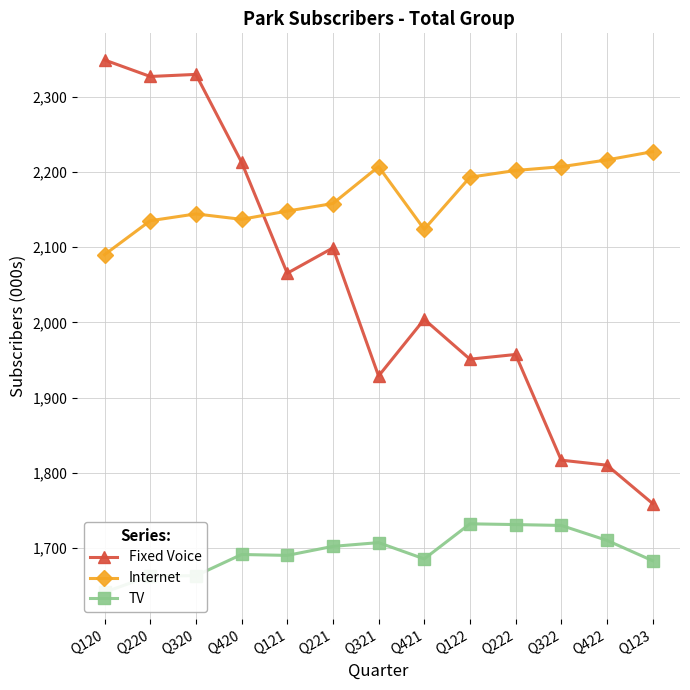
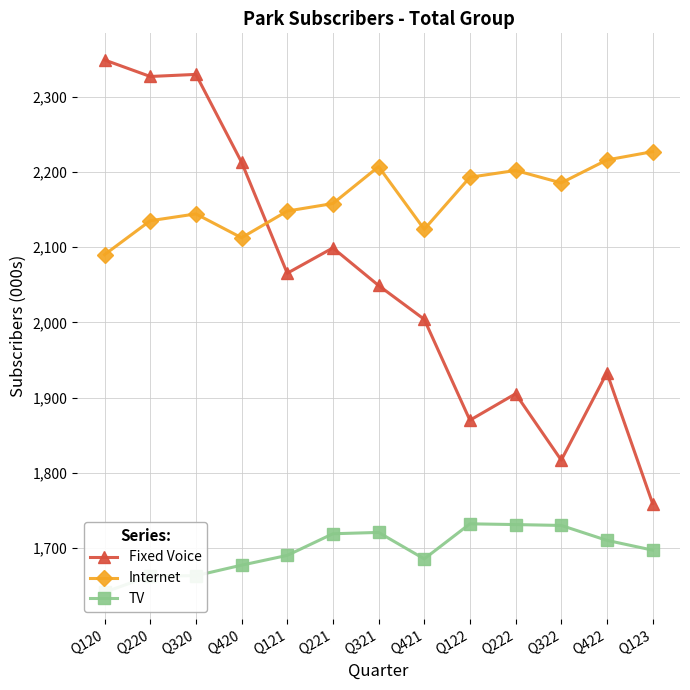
  {
    "Fixed Voice": {
      "Q120": "2,350",
      "Q220": "2,330",
      "Q320": "2,330",
      "Q420": "2,210",
      "Q121": "2,070",
      "Q221": "2,100",
-     "Q321": "1,930",
+     "Q321": "2,050",
      "Q421": "2,000",
-     "Q122": "1,950",
-     "Q222": "1,960",
+     "Q122": "1,870",
+     "Q222": "1,910",
      "Q322": "1,820",
-     "Q422": "1,810",
+     "Q422": "1,930",
      "Q123": "1,760"
    },
    "Internet": {
      "Q120": "2,090",
      "Q220": "2,140",
      "Q320": "2,140",
-     "Q420": "2,140",
+     "Q420": "2,110",
      "Q121": "2,150",
      "Q221": "2,160",
      "Q321": "2,210",
      "Q421": "2,120",
      "Q122": "2,190",
      "Q222": "2,200",
-     "Q322": "2,210",
+     "Q322": "2,190",
      "Q422": "2,220",
      "Q123": "2,230"
    },
    "TV": {
-     "Q420": "1,690",
+     "Q420": "1,680",
      "Q121": "1,690",
-     "Q221": "1,700",
-     "Q321": "1,710",
+     "Q221": "1,720",
+     "Q321": "1,720",
      "Q421": "1,690",
      "Q122": "1,730",
      "Q222": "1,730",
      "Q322": "1,730",
      "Q422": "1,710",
-     "Q123": "1,680"
+     "Q123": "1,700"
    }
  }
